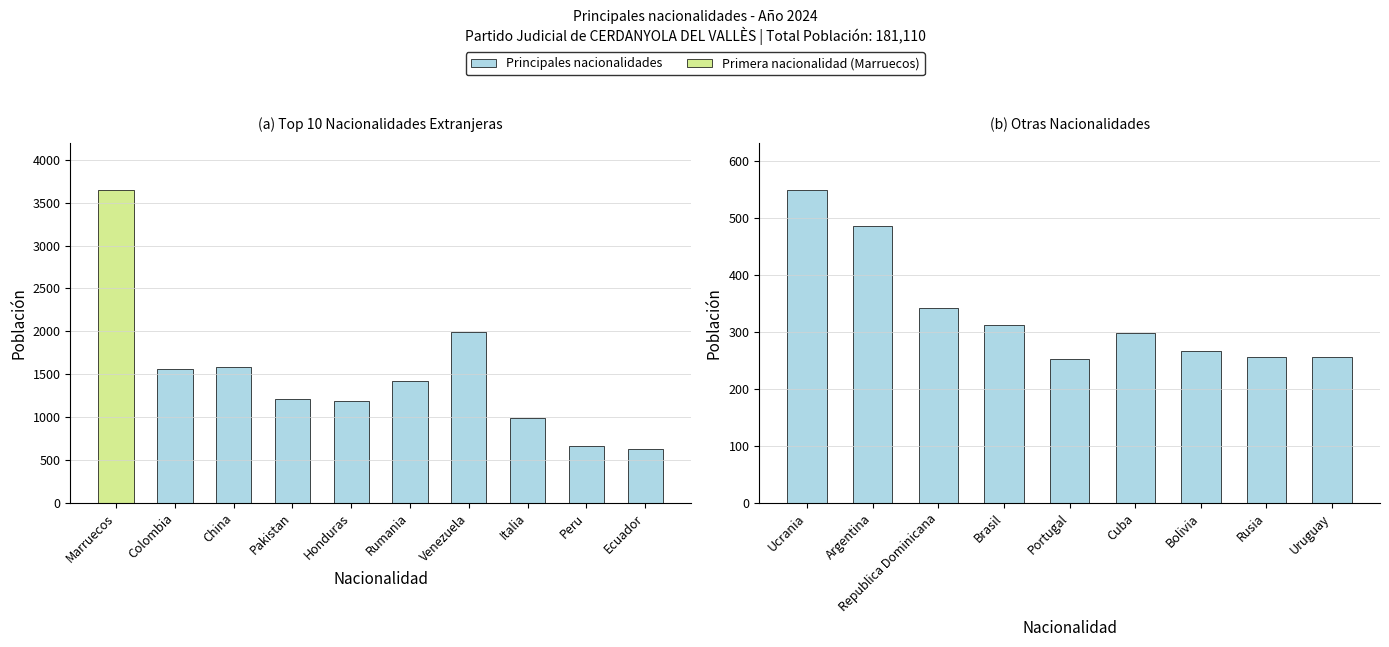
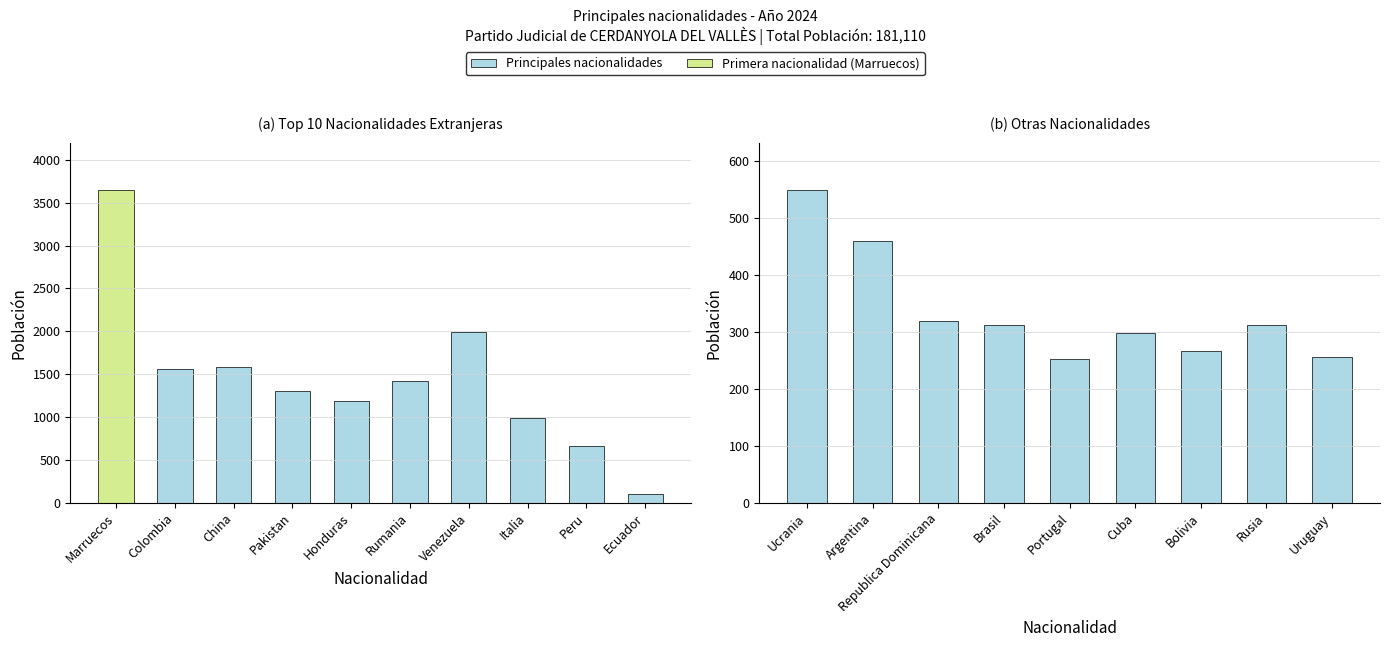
  {
    "(a) Top 10 Nacionalidades Extranjeras": {
      "Marruecos": 3600,
      "Colombia": 1600,
      "China": 1600,
-     "Pakistan": 1200,
+     "Pakistan": 1300,
      "Honduras": 1200,
      "Rumania": 1400,
      "Venezuela": 2000,
      "Italia": 1000,
      "Peru": 700,
-     "Ecuador": 600
+     "Ecuador": 100
    },
    "(b) Otras Nacionalidades": {
      "Ucrania": 550,
-     "Argentina": 490,
-     "Republica Dominicana": 340,
+     "Argentina": 460,
+     "Republica Dominicana": 320,
      "Brasil": 310,
      "Portugal": 250,
      "Cuba": 300,
      "Bolivia": 270,
-     "Rusia": 260,
+     "Rusia": 310,
      "Uruguay": 260
    }
  }
